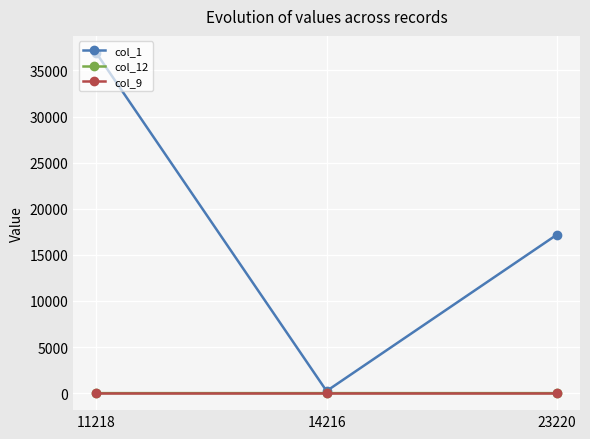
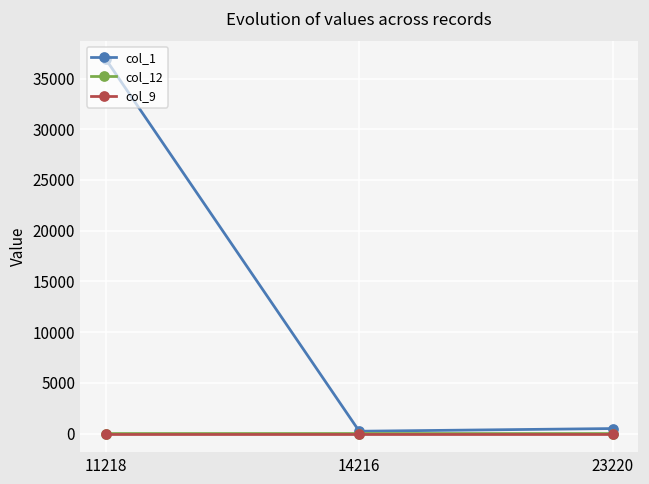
  {
    "col_1": {
-     "23220": 17000
+     "23220": 0
    },
    "col_9": {
      "11218": 0,
      "23220": 0
    }
  }
